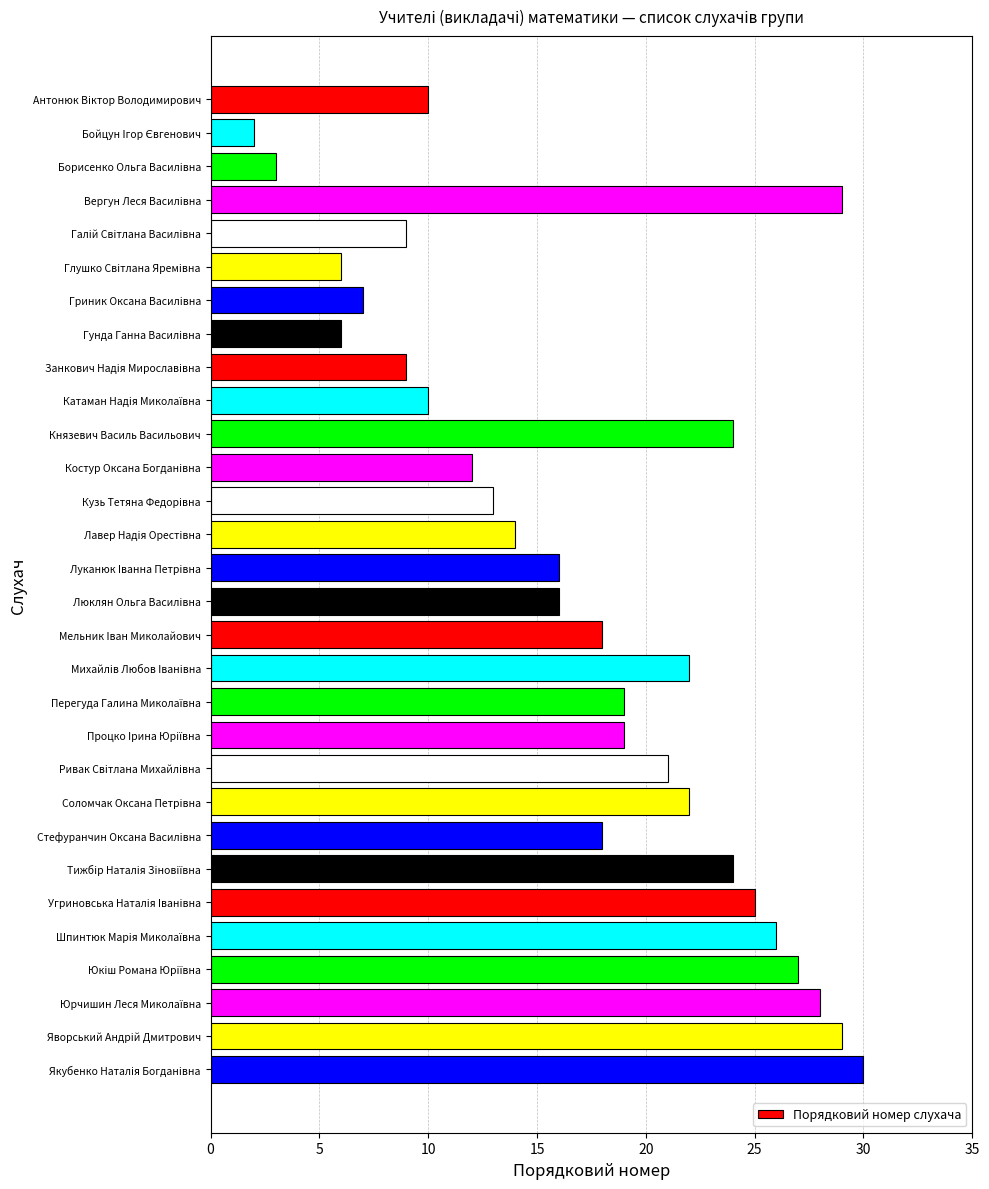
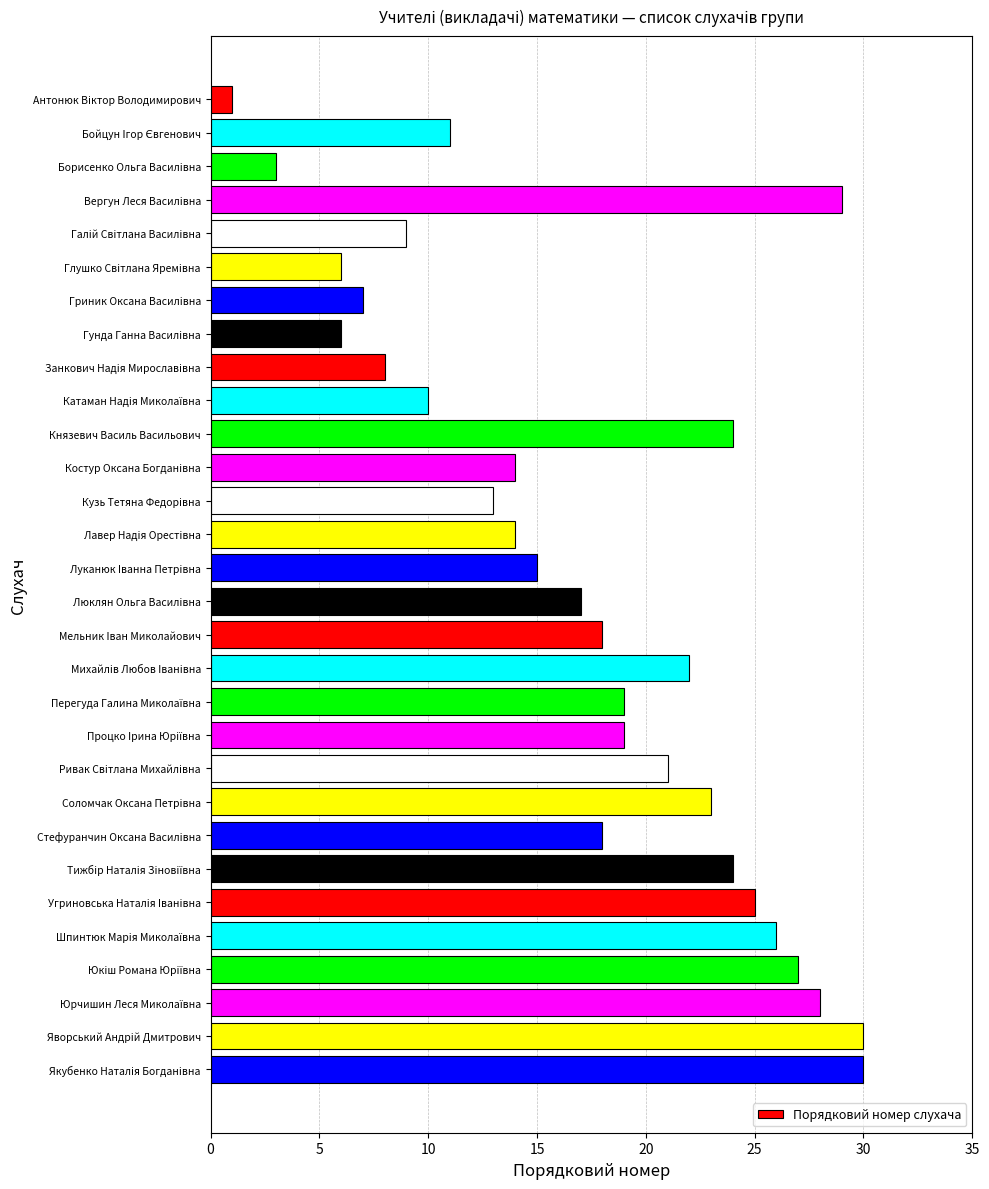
  {
-   "Антонюк Віктор Володимирович": 10,
-   "Бойцун Ігор Євгенович": 2,
+   "Антонюк Віктор Володимирович": 1,
+   "Бойцун Ігор Євгенович": 11,
    "Борисенко Ольга Василівна": 3,
    "Вергун Леся Василівна": 29,
    "Галій Світлана Василівна": 9,
    "Глушко Світлана Яремівна": 6,
    "Гриник Оксана Василівна": 7,
    "Гунда Ганна Василівна": 6,
-   "Занкович Надія Мирославівна": 9,
+   "Занкович Надія Мирославівна": 8,
    "Катаман Надія Миколаївна": 10,
    "Князевич Василь Васильович": 24,
-   "Костур Оксана Богданівна": 12,
+   "Костур Оксана Богданівна": 14,
    "Кузь Тетяна Федорівна": 13,
    "Лавер Надія Орестівна": 14,
-   "Луканюк Іванна Петрівна": 16,
-   "Люклян Ольга Василівна": 16,
+   "Луканюк Іванна Петрівна": 15,
+   "Люклян Ольга Василівна": 17,
    "Мельник Іван Миколайович": 18,
    "Михайлів Любов Іванівна": 22,
    "Перегуда Галина Миколаївна": 19,
    "Процко Ірина Юріївна": 19,
    "Ривак Світлана Михайлівна": 21,
-   "Соломчак Оксана Петрівна": 22,
+   "Соломчак Оксана Петрівна": 23,
    "Стефуранчин Оксана Василівна": 18,
    "Тижбір Наталія Зіновіївна": 24,
    "Угриновська Наталія Іванівна": 25,
    "Шпинтюк Марія Миколаївна": 26,
    "Юкіш Романа Юріївна": 27,
    "Юрчишин Леся Миколаївна": 28,
-   "Яворський Андрій Дмитрович": 29,
+   "Яворський Андрій Дмитрович": 30,
    "Якубенко Наталія Богданівна": 30
  }
